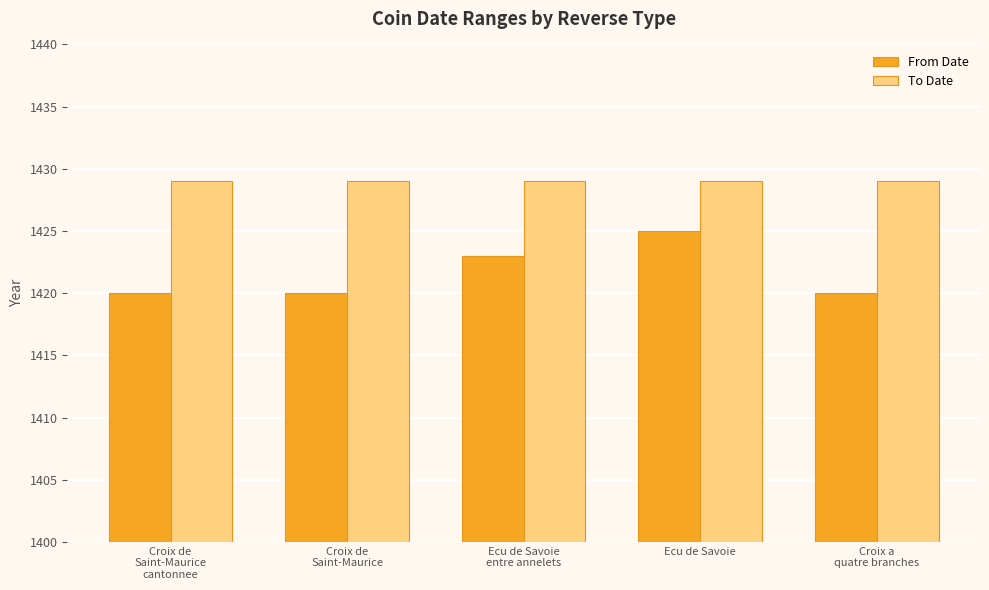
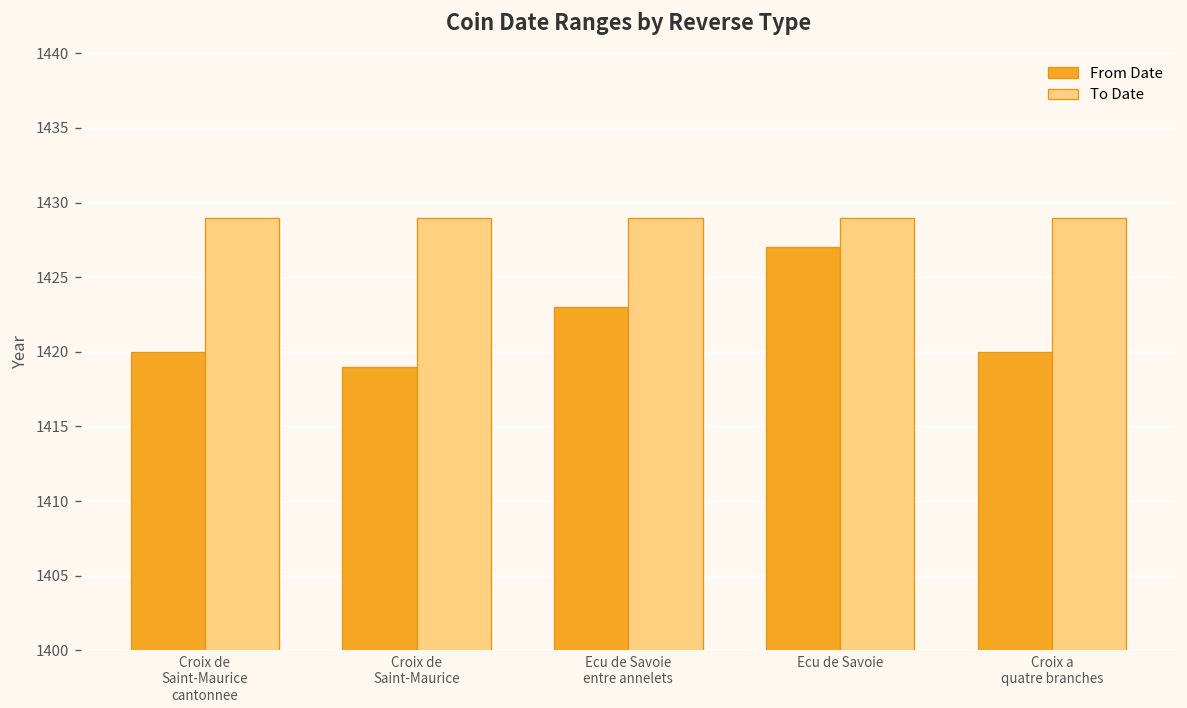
  {
    "From Date": {
      "Croix de Saint-Maurice cantonnee": 1420,
-     "Croix de Saint-Maurice": 1420,
+     "Croix de Saint-Maurice": 1419,
      "Ecu de Savoie entre annelets": 1423,
-     "Ecu de Savoie": 1425,
+     "Ecu de Savoie": 1427,
      "Croix a quatre branches": 1420
    },
    "To Date": {
      "Croix de Saint-Maurice cantonnee": 1429,
      "Croix de Saint-Maurice": 1429,
      "Ecu de Savoie entre annelets": 1429,
      "Ecu de Savoie": 1429,
      "Croix a quatre branches": 1429
    }
  }
